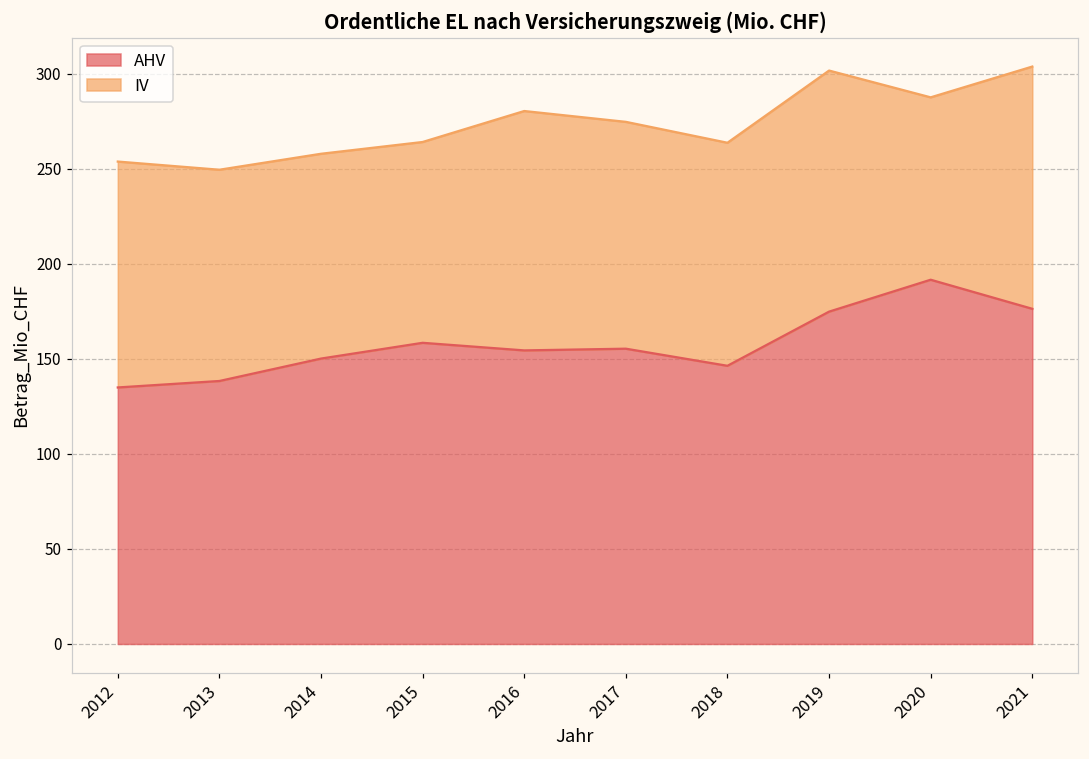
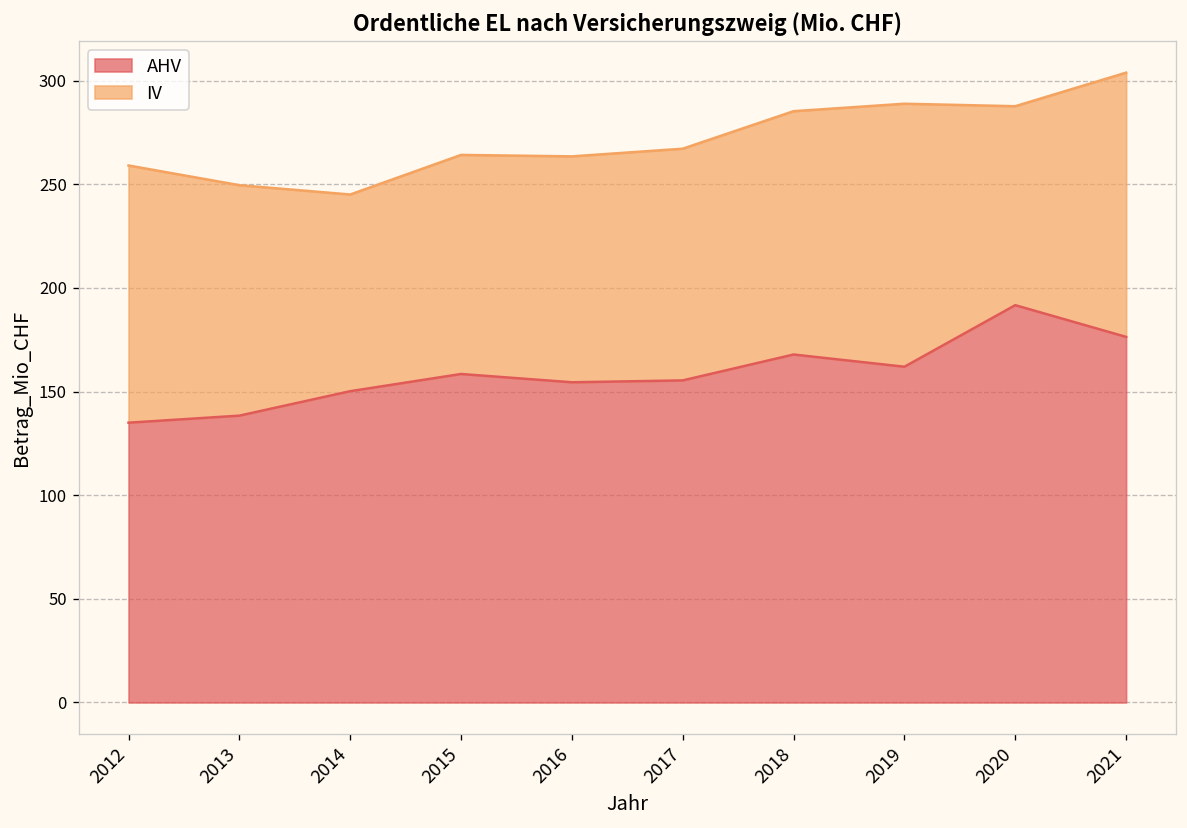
  {
    "AHV": {
      "2012": 135,
      "2013": 138,
      "2014": 150,
      "2015": 159,
      "2016": 155,
      "2017": 155,
-     "2018": 146,
-     "2019": 175,
+     "2018": 168,
+     "2019": 162,
      "2020": 192,
      "2021": 176
    },
    "IV": {
-     "2012": 119,
+     "2012": 124,
      "2013": 111,
-     "2014": 108,
+     "2014": 95,
      "2015": 106,
-     "2016": 126,
-     "2017": 119,
+     "2016": 109,
+     "2017": 112,
      "2018": 117,
      "2019": 127,
      "2020": 96,
      "2021": 127
    }
  }
